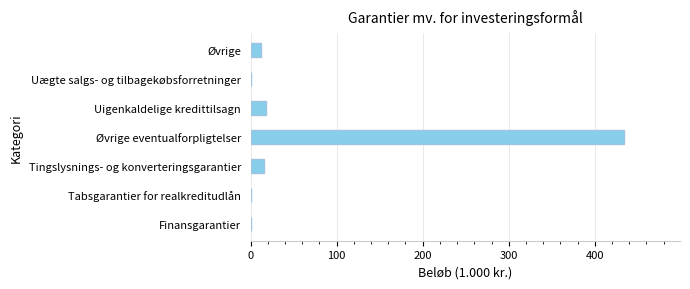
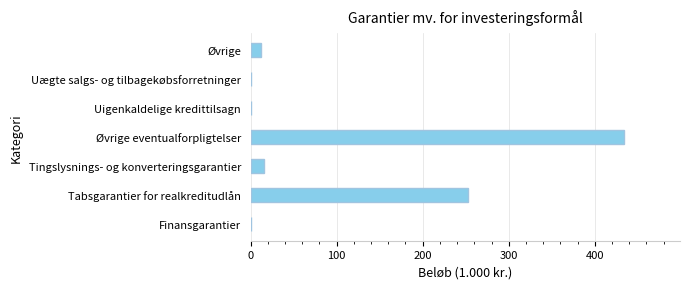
  {
    "Øvrige": 10,
    "Uægte salgs- og tilbagekøbsforretninger": 0,
-   "Uigenkaldelige kredittilsagn": 20,
+   "Uigenkaldelige kredittilsagn": 0,
    "Øvrige eventualforpligtelser": 430,
    "Tingslysnings- og konverteringsgarantier": 20,
-   "Tabsgarantier for realkreditudlån": 0,
+   "Tabsgarantier for realkreditudlån": 250,
    "Finansgarantier": 0
  }
